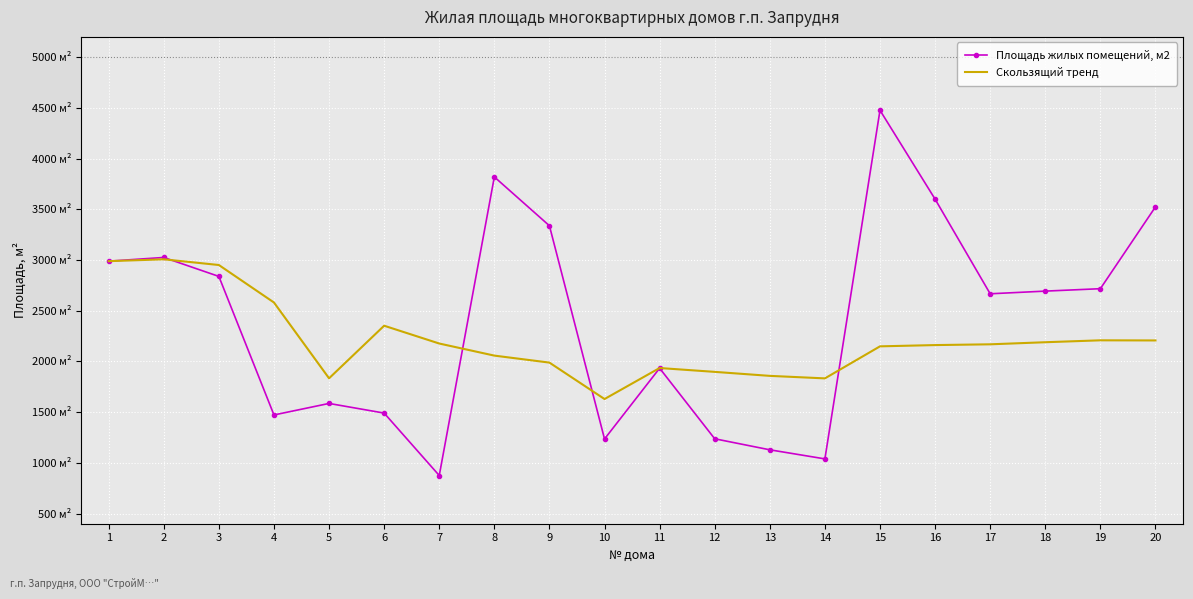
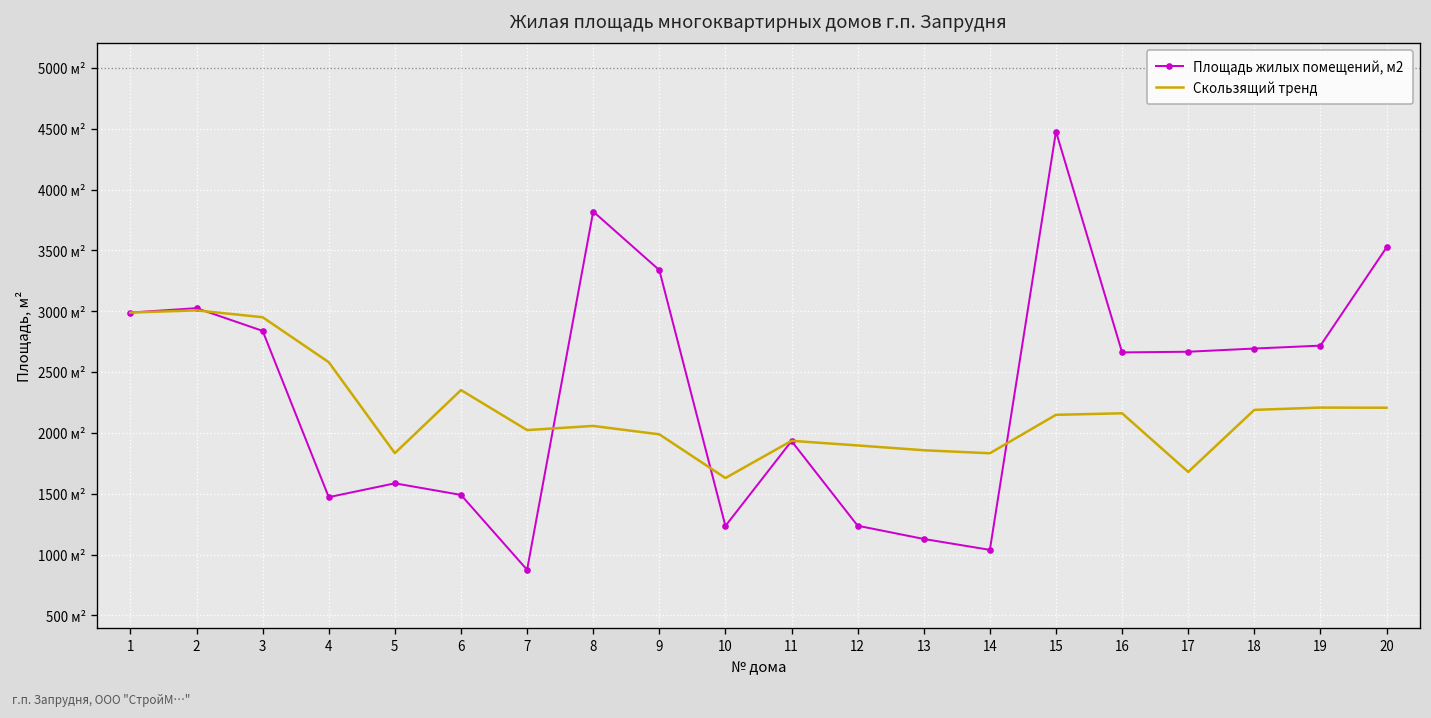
  {
    "Площадь жилых помещений, м2": {
      "3": "2840 м²",
      "4": "1470 м²",
      "5": "1590 м²",
      "6": "1490 м²",
      "7": "880 м²",
      "8": "3820 м²",
      "9": "3340 м²",
      "10": "1240 м²",
      "12": "1240 м²",
      "13": "1130 м²",
      "14": "1040 м²",
      "15": "4480 м²",
-     "16": "3600 м²",
+     "16": "2660 м²",
      "17": "2670 м²",
      "18": "2690 м²",
      "19": "2720 м²",
      "20": "3520 м²"
    },
    "Скользящий тренд": {
      "3": "2950 м²",
      "4": "2580 м²",
      "5": "1830 м²",
      "6": "2350 м²",
-     "7": "2180 м²",
+     "7": "2020 м²",
      "8": "2060 м²",
      "9": "1990 м²",
      "10": "1630 м²",
      "12": "1900 м²",
      "13": "1860 м²",
      "14": "1830 м²",
      "15": "2150 м²",
      "16": "2160 м²",
-     "17": "2170 м²",
+     "17": "1680 м²",
      "18": "2190 м²",
      "19": "2210 м²",
      "20": "2210 м²"
    }
  }
